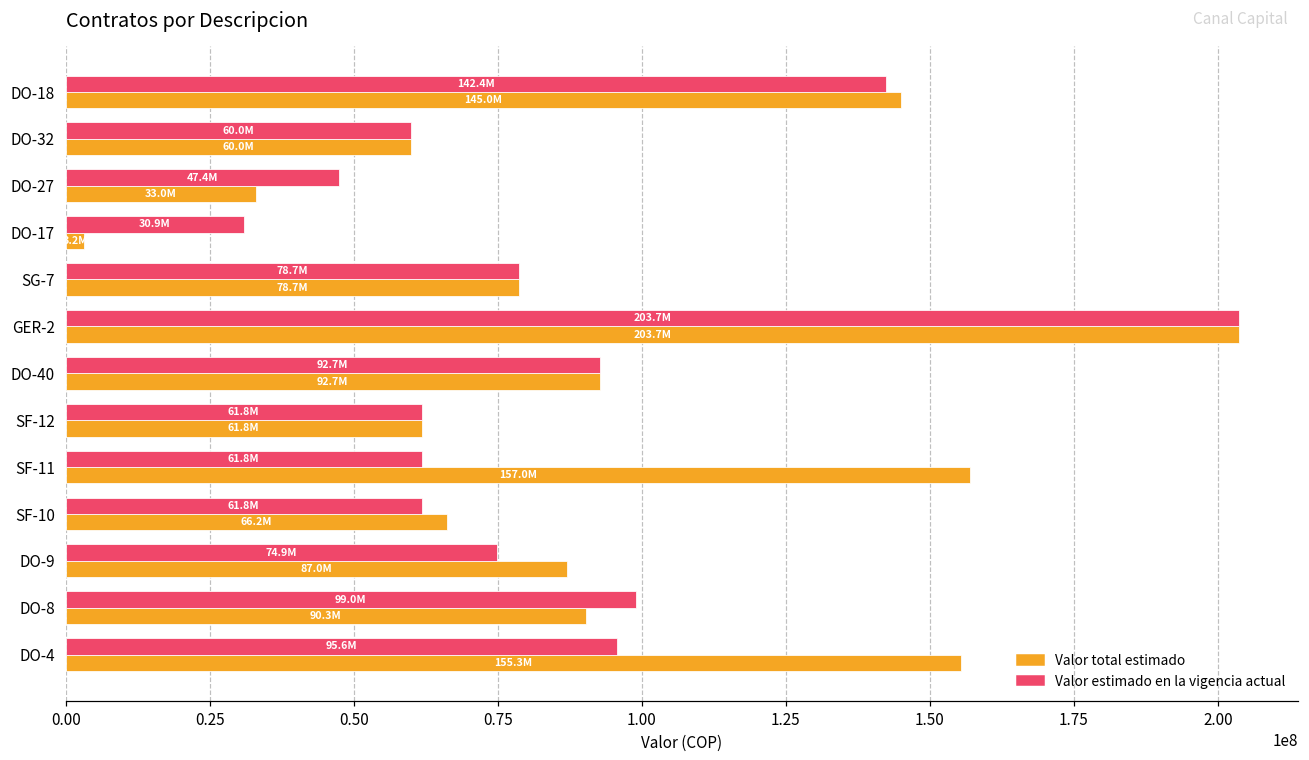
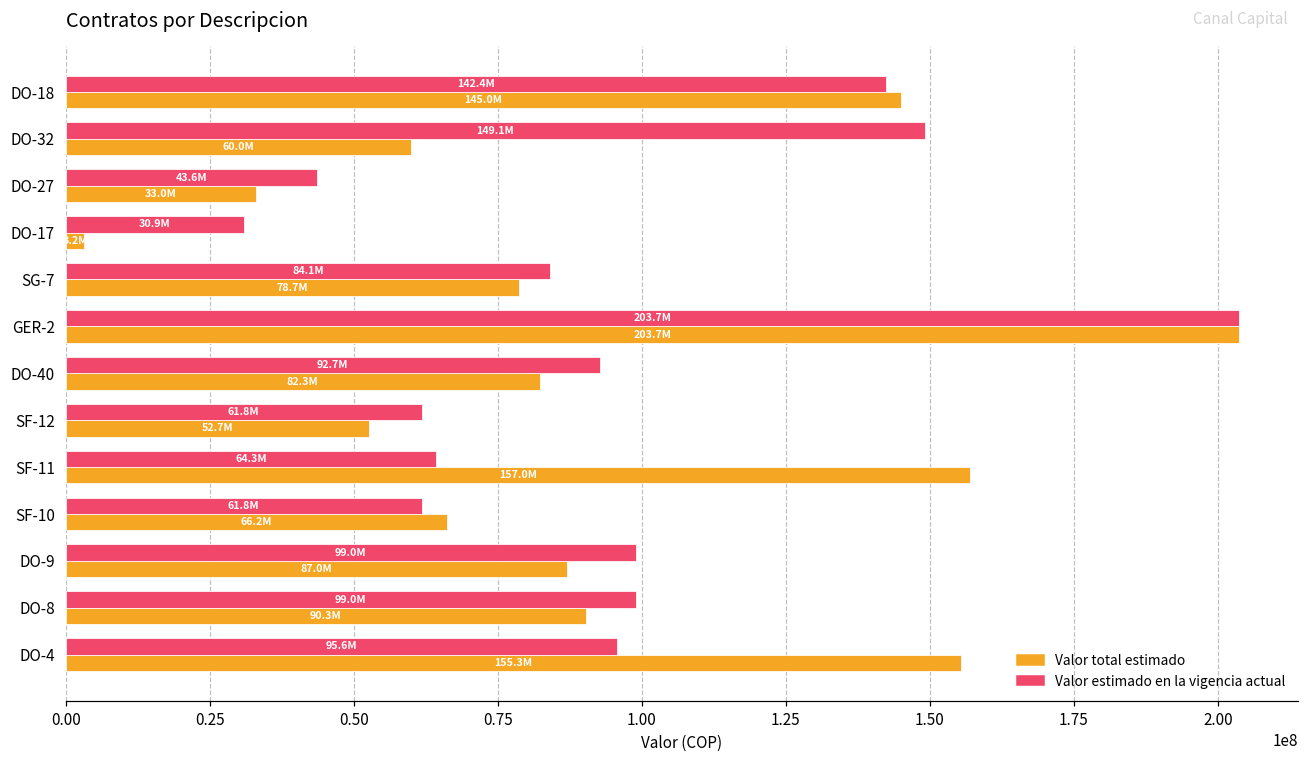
  {
    "Valor total estimado": {
      "DO-18": "145.0M",
      "DO-32": "60.0M",
      "DO-27": "33.0M",
      "DO-17": "3.2M",
      "SG-7": "78.7M",
      "GER-2": "203.7M",
-     "DO-40": "92.7M",
-     "SF-12": "61.8M",
+     "DO-40": "82.3M",
+     "SF-12": "52.7M",
      "SF-11": "157.0M",
      "SF-10": "66.2M",
      "DO-9": "87.0M",
      "DO-8": "90.3M",
      "DO-4": "155.3M"
    },
    "Valor estimado en la vigencia actual": {
      "DO-18": "142.4M",
-     "DO-32": "60.0M",
-     "DO-27": "47.4M",
+     "DO-32": "149.1M",
+     "DO-27": "43.6M",
      "DO-17": "30.9M",
-     "SG-7": "78.7M",
+     "SG-7": "84.1M",
      "GER-2": "203.7M",
      "DO-40": "92.7M",
      "SF-12": "61.8M",
-     "SF-11": "61.8M",
+     "SF-11": "64.3M",
      "SF-10": "61.8M",
-     "DO-9": "74.9M",
+     "DO-9": "99.0M",
      "DO-8": "99.0M",
      "DO-4": "95.6M"
    }
  }
